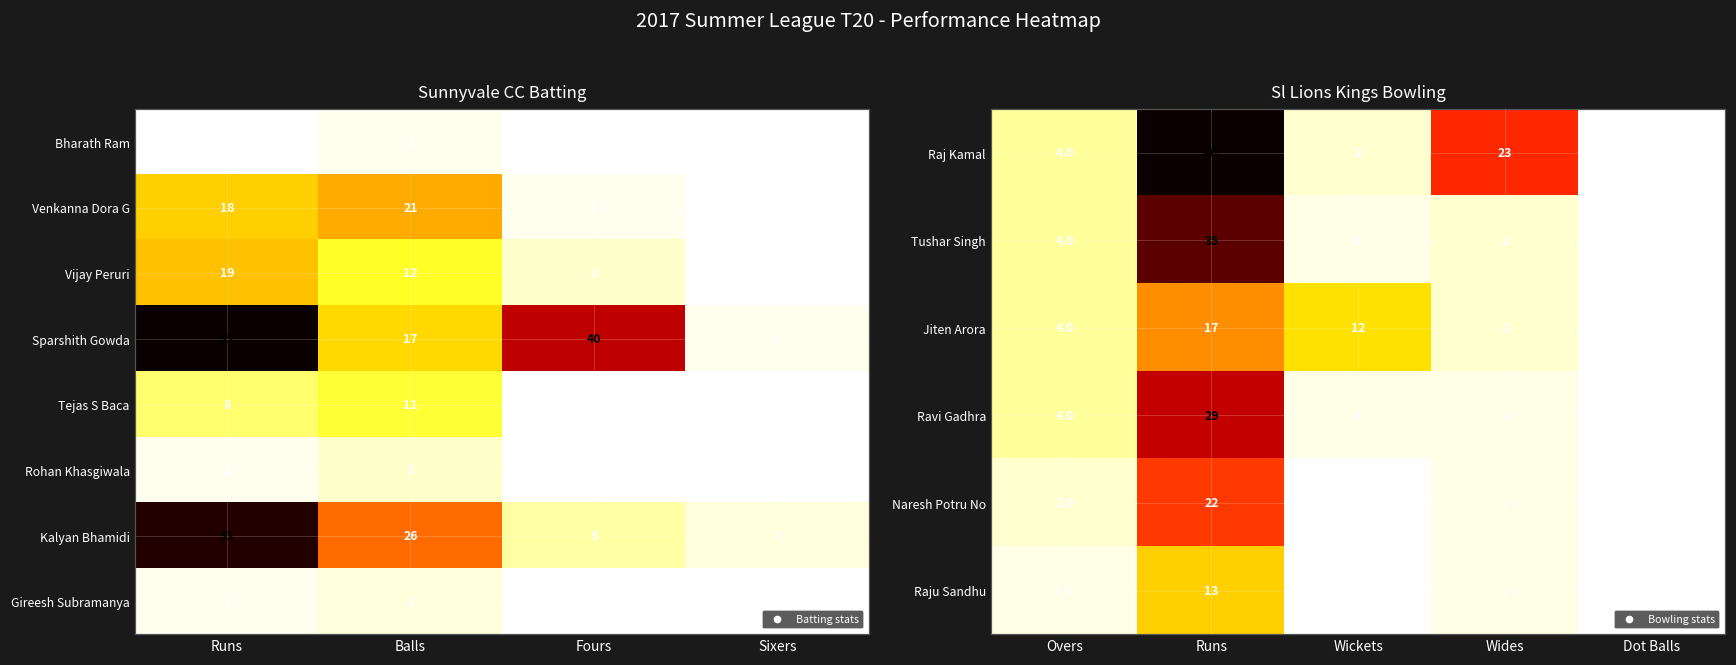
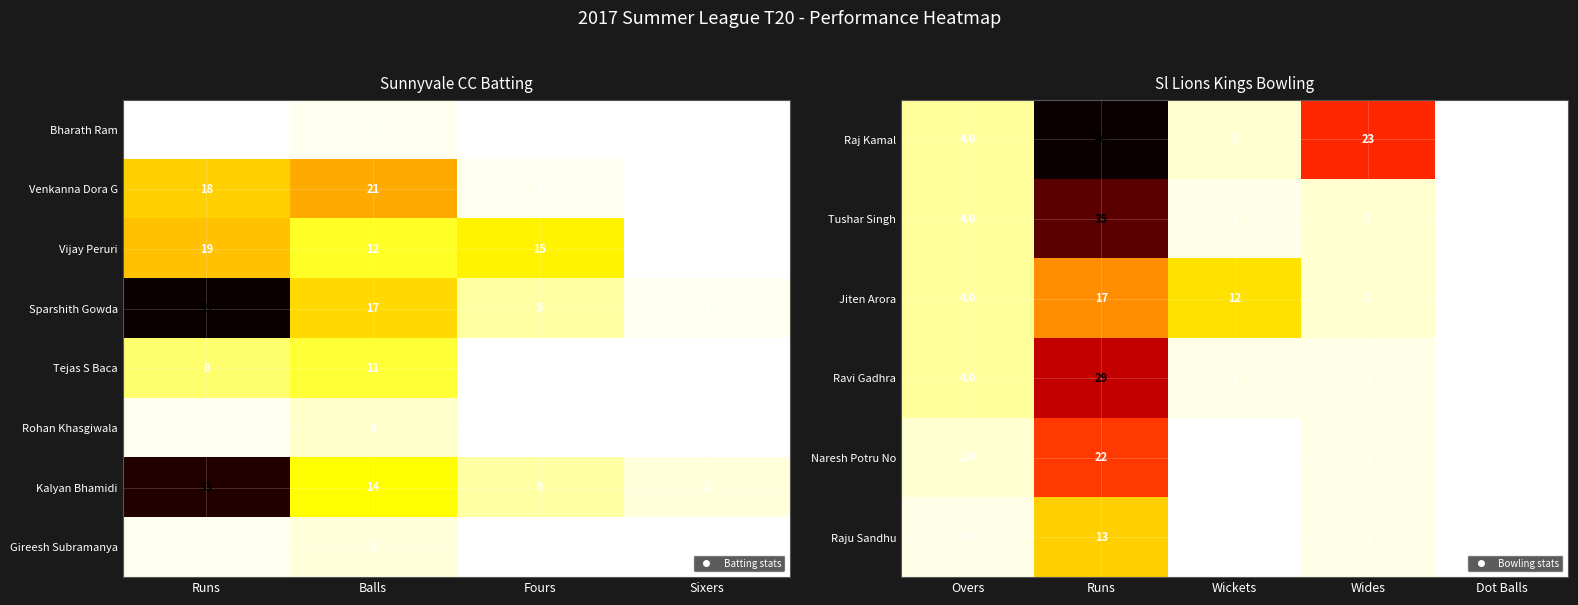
  {
    "Sunnyvale CC Batting": {
      "Venkanna Dora G": {
        "Runs": 18,
        "Balls": 21
      },
      "Vijay Peruri": {
        "Runs": 19,
        "Balls": 12,
-       "Fours": 3
+       "Fours": 15
      },
      "Sparshith Gowda": {
        "Balls": 17,
-       "Fours": 40
+       "Fours": 5
      },
      "Tejas S Baca": {
        "Runs": 8,
        "Balls": 11
      },
      "Rohan Khasgiwala": {
        "Balls": 3
      },
      "Kalyan Bhamidi": {
-       "Balls": 26,
+       "Balls": 14,
        "Fours": 5
      }
    },
    "Sl Lions Kings Bowling": {
      "Raj Kamal": {
        "Overs": 4.0,
        "Wickets": 2,
        "Wides": 23
      },
      "Tushar Singh": {
        "Overs": 4.0,
        "Runs": 35,
        "Wides": 2
      },
      "Jiten Arora": {
        "Overs": 4.0,
        "Runs": 17,
        "Wickets": 12,
        "Wides": 2
      },
      "Ravi Gadhra": {
        "Overs": 4.0,
        "Runs": 29
      },
      "Naresh Potru No": {
        "Overs": 2.0,
        "Runs": 22
      },
      "Raju Sandhu": {
        "Runs": 13
      }
    }
  }
